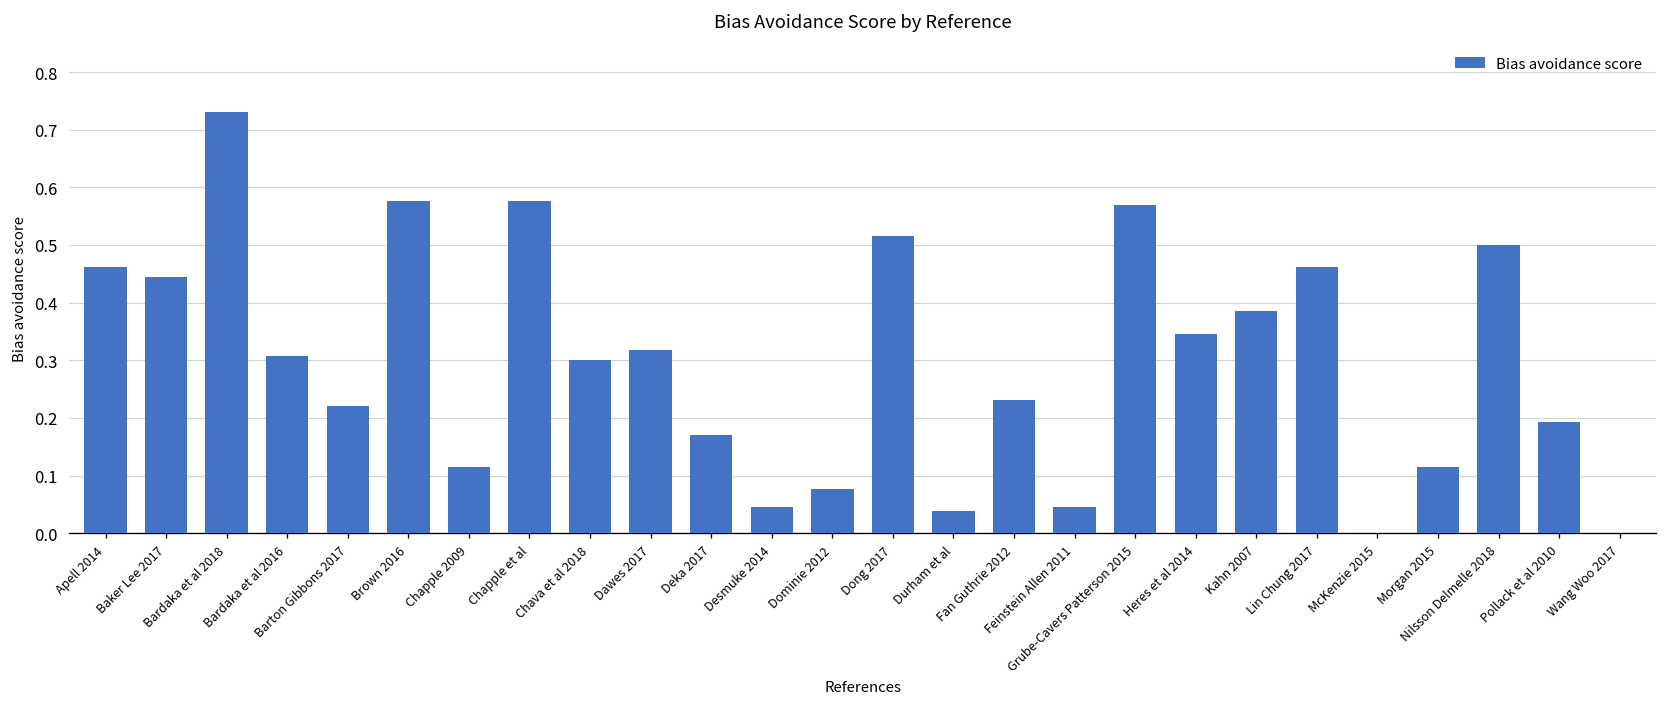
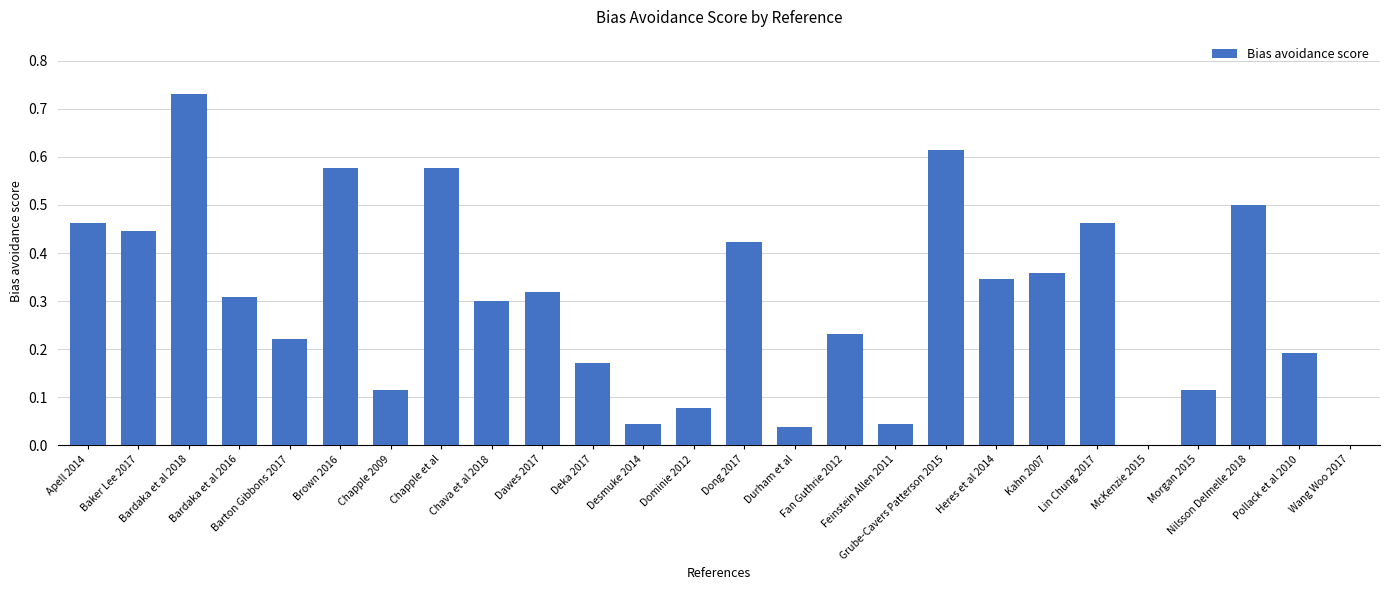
  {
    "Apell 2014": 0.46,
    "Baker Lee 2017": 0.45,
    "Bardaka et al 2018": 0.73,
    "Bardaka et al 2016": 0.31,
    "Barton Gibbons 2017": 0.22,
    "Brown 2016": 0.58,
    "Chapple 2009": 0.12,
    "Chapple et al": 0.58,
    "Chava et al 2018": 0.30,
    "Dawes 2017": 0.32,
    "Deka 2017": 0.17,
    "Desmuke 2014": 0.05,
    "Dominie 2012": 0.08,
-   "Dong 2017": 0.52,
+   "Dong 2017": 0.42,
    "Durham et al": 0.04,
    "Fan Guthrie 2012": 0.23,
    "Feinstein Allen 2011": 0.05,
-   "Grube-Cavers Patterson 2015": 0.57,
+   "Grube-Cavers Patterson 2015": 0.62,
    "Heres et al 2014": 0.35,
-   "Kahn 2007": 0.39,
+   "Kahn 2007": 0.36,
    "Lin Chung 2017": 0.46,
    "McKenzie 2015": 0.00,
    "Morgan 2015": 0.12,
    "Nilsson Delmelle 2018": 0.50,
    "Pollack et al 2010": 0.19,
    "Wang Woo 2017": 0.00
  }
